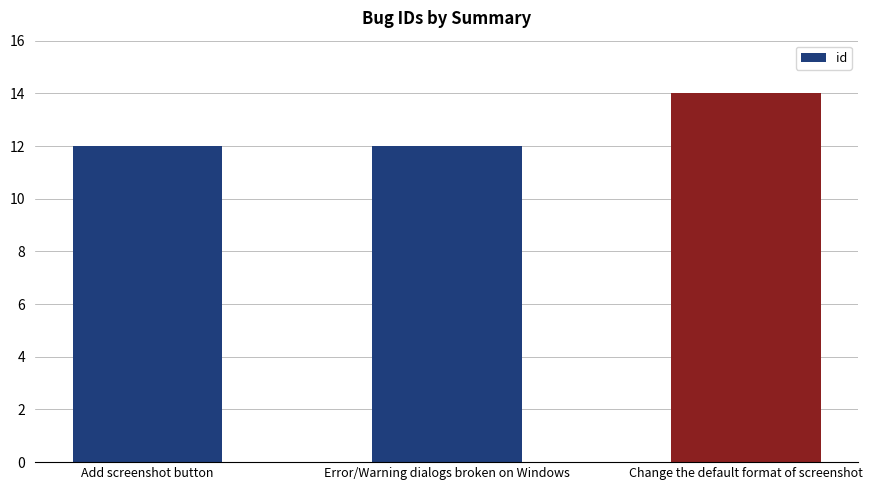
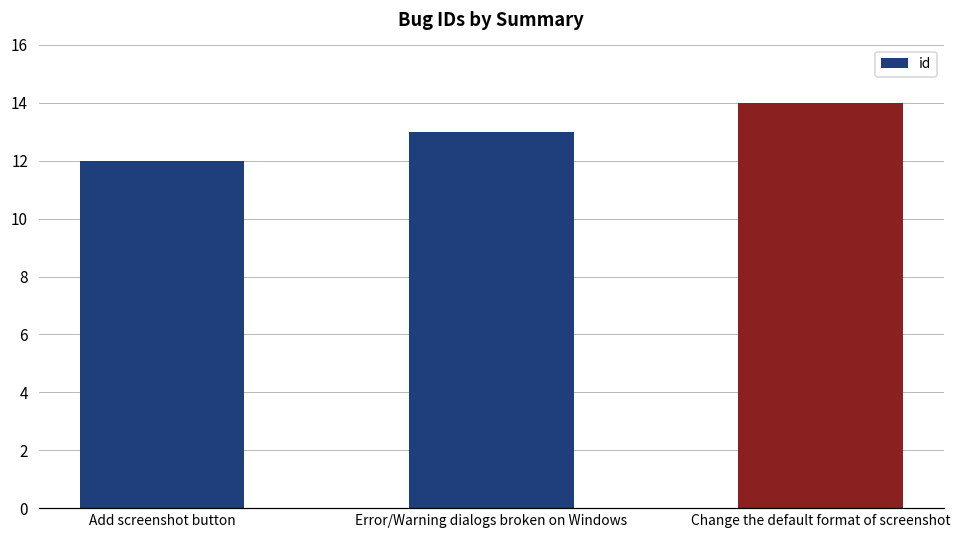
  {
    "Add screenshot button": 12,
-   "Error/Warning dialogs broken on Windows": 12,
+   "Error/Warning dialogs broken on Windows": 13,
    "Change the default format of screenshot": 14
  }
